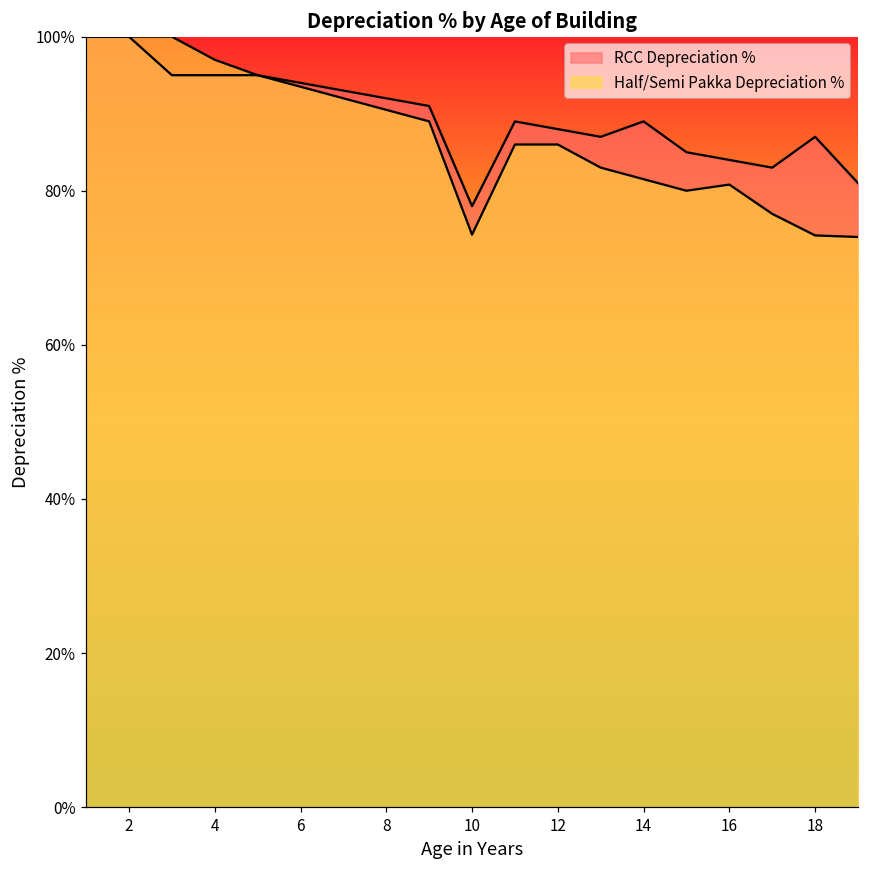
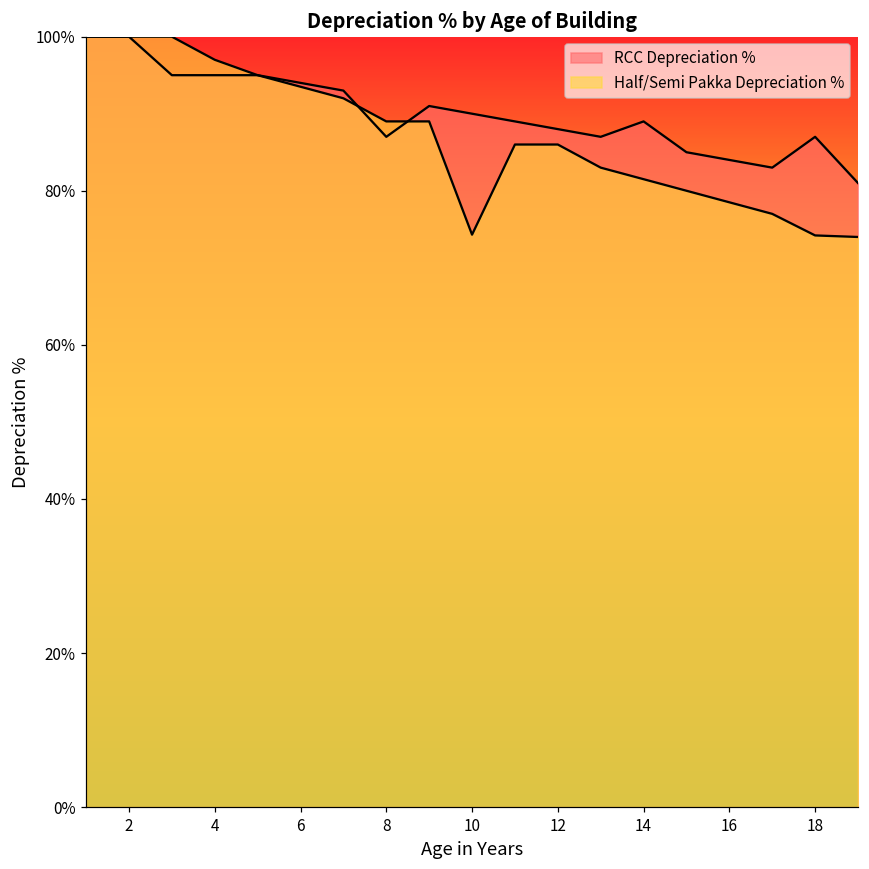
  {
    "RCC Depreciation %": {
      "4": "95%",
      "6": "94%",
-     "8": "92%",
-     "10": "78%",
+     "8": "87%",
+     "10": "90%",
      "12": "88%",
      "14": "89%",
      "16": "84%",
      "18": "87%"
    },
    "Half/Semi Pakka Depreciation %": {
      "4": "97%",
      "6": "94%",
-     "8": "91%",
+     "8": "89%",
      "10": "74%",
      "12": "86%",
      "14": "82%",
-     "16": "81%",
+     "16": "79%",
      "18": "74%"
    }
  }
